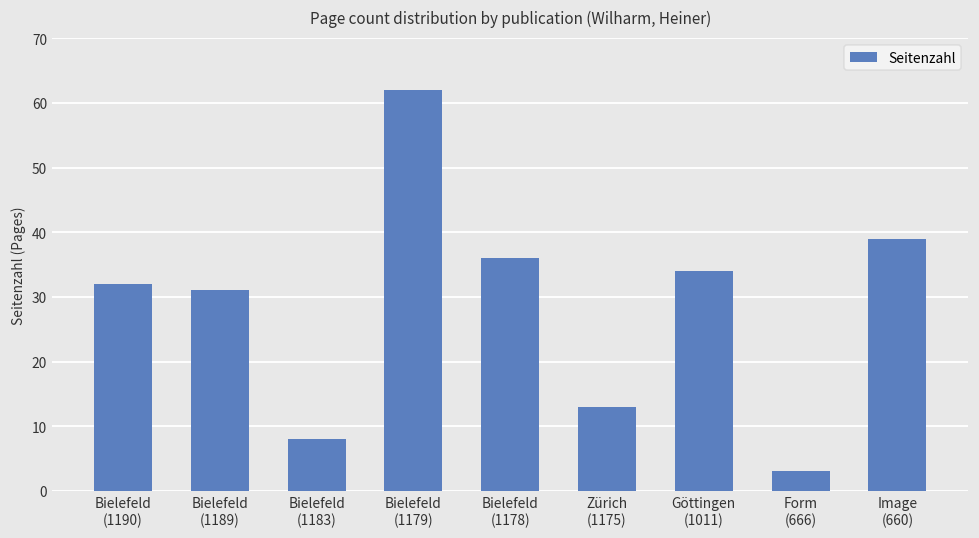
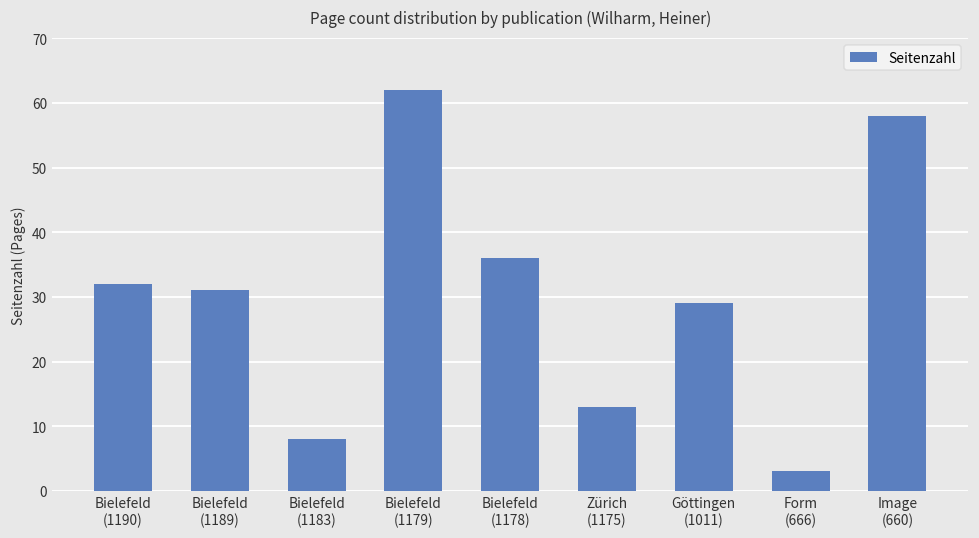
  {
    "Bielefeld (1190)": 32,
    "Bielefeld (1189)": 31,
    "Bielefeld (1183)": 8,
    "Bielefeld (1179)": 62,
    "Bielefeld (1178)": 36,
    "Zürich (1175)": 13,
-   "Göttingen (1011)": 34,
+   "Göttingen (1011)": 29,
    "Form (666)": 3,
-   "Image (660)": 39
+   "Image (660)": 58
  }
